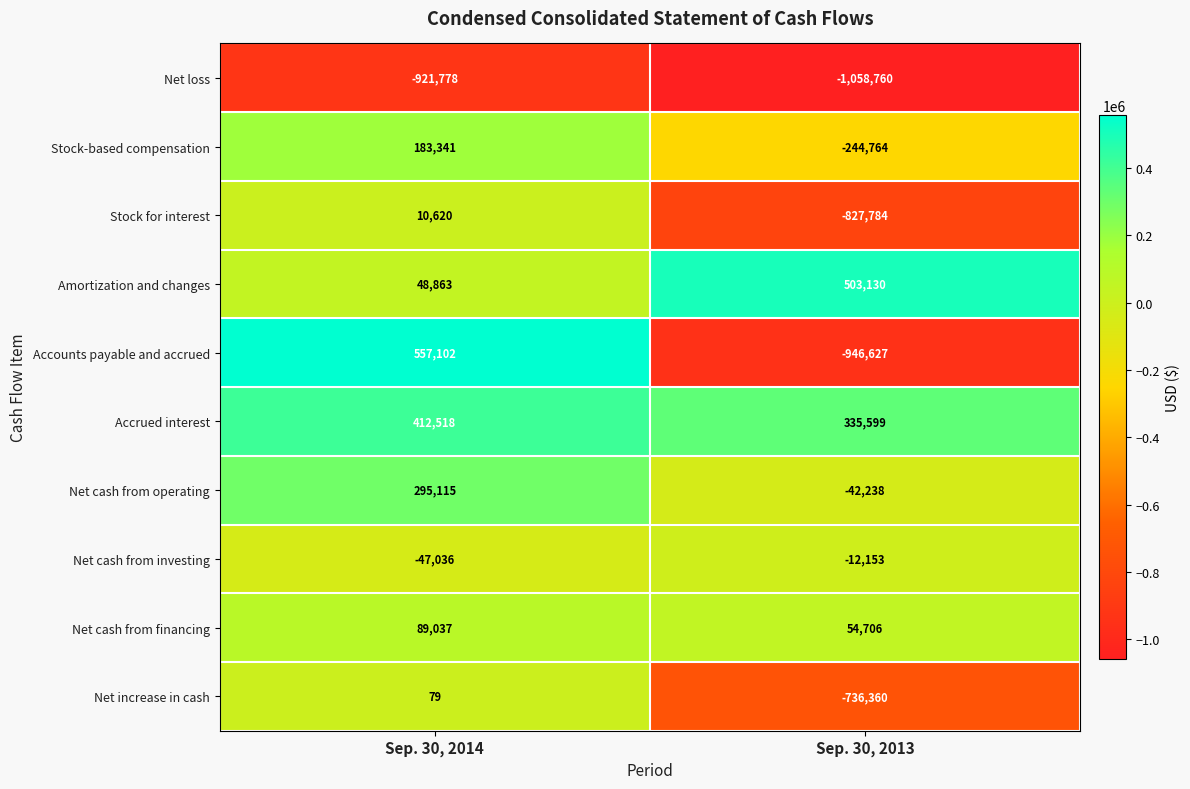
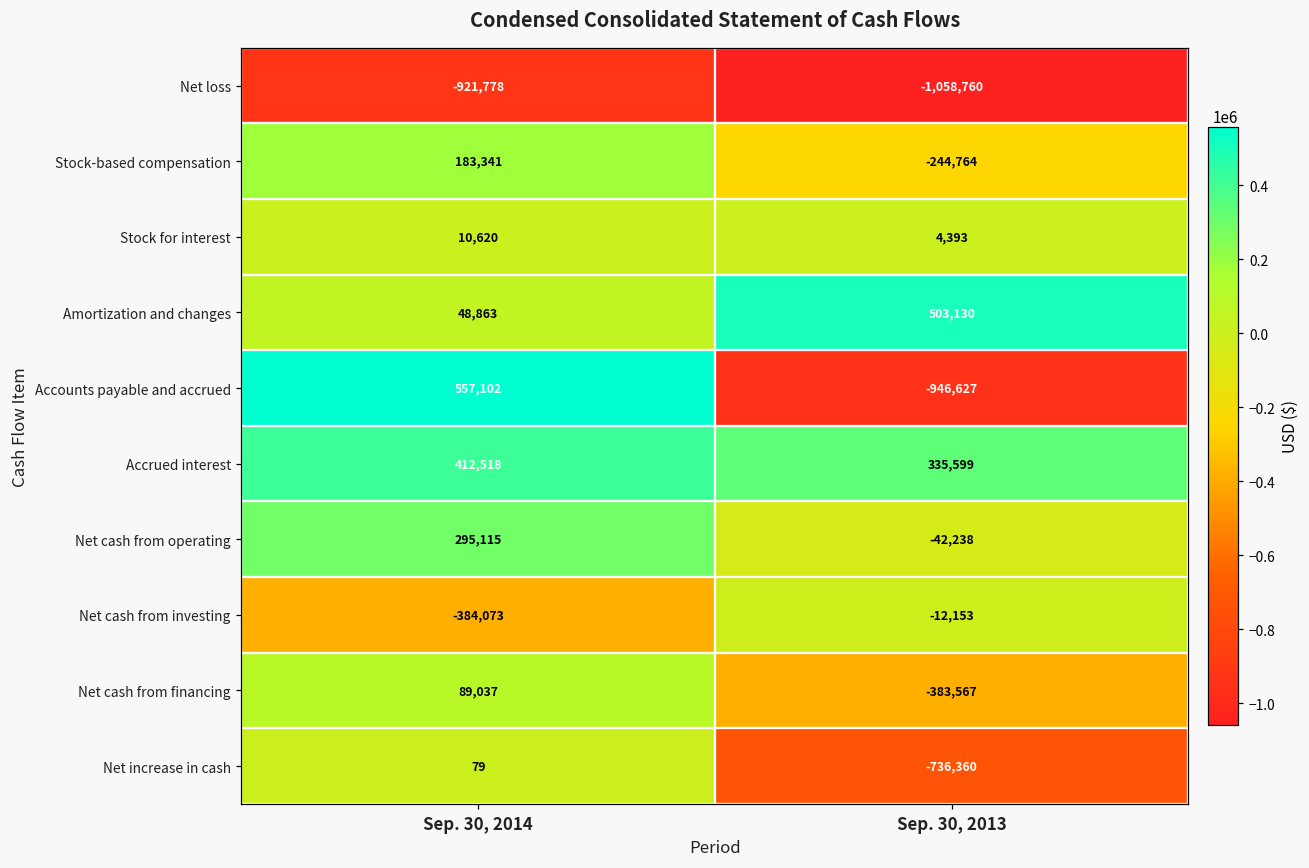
  {
    "Net loss": {
      "Sep. 30, 2014": "-921,778",
      "Sep. 30, 2013": "-1,058,760"
    },
    "Stock-based compensation": {
      "Sep. 30, 2014": "183,341",
      "Sep. 30, 2013": "-244,764"
    },
    "Stock for interest": {
      "Sep. 30, 2014": "10,620",
-     "Sep. 30, 2013": "-827,784"
+     "Sep. 30, 2013": "4,393"
    },
    "Amortization and changes": {
      "Sep. 30, 2014": "48,863",
      "Sep. 30, 2013": "503,130"
    },
    "Accounts payable and accrued": {
      "Sep. 30, 2014": "557,102",
      "Sep. 30, 2013": "-946,627"
    },
    "Accrued interest": {
      "Sep. 30, 2014": "412,518",
      "Sep. 30, 2013": "335,599"
    },
    "Net cash from operating": {
      "Sep. 30, 2014": "295,115",
      "Sep. 30, 2013": "-42,238"
    },
    "Net cash from investing": {
-     "Sep. 30, 2014": "-47,036",
+     "Sep. 30, 2014": "-384,073",
      "Sep. 30, 2013": "-12,153"
    },
    "Net cash from financing": {
      "Sep. 30, 2014": "89,037",
-     "Sep. 30, 2013": "54,706"
+     "Sep. 30, 2013": "-383,567"
    },
    "Net increase in cash": {
      "Sep. 30, 2014": "79",
      "Sep. 30, 2013": "-736,360"
    }
  }
